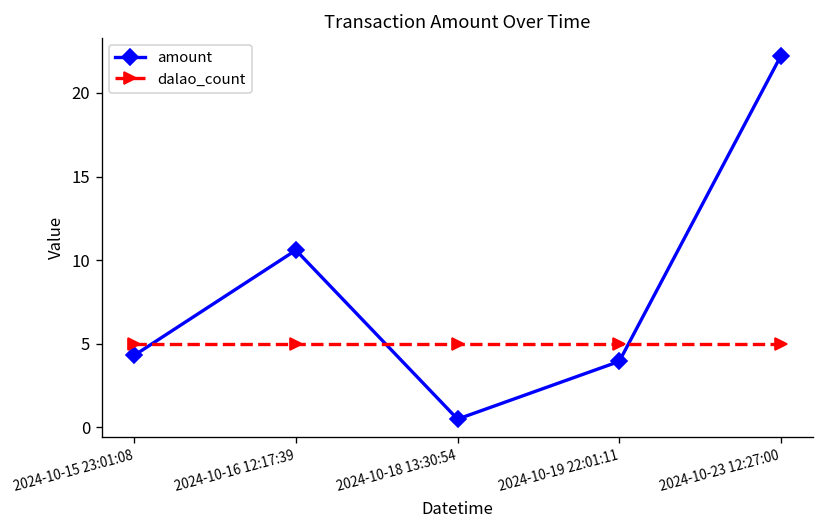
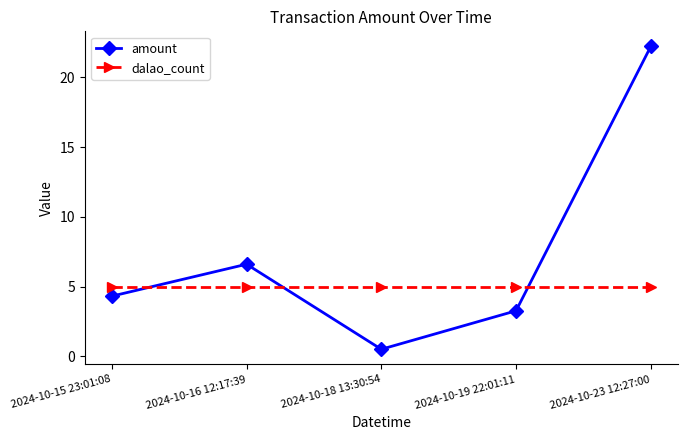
  {
    "amount": {
      "2024-10-15 23:01:08": 4.3,
-     "2024-10-16 12:17:39": 10.6,
+     "2024-10-16 12:17:39": 6.6,
      "2024-10-18 13:30:54": 0.5,
-     "2024-10-19 22:01:11": 4.0,
+     "2024-10-19 22:01:11": 3.3,
      "2024-10-23 12:27:00": 22.2
    },
    "dalao_count": {
      "2024-10-15 23:01:08": 5.0,
      "2024-10-16 12:17:39": 5.0,
      "2024-10-18 13:30:54": 5.0,
      "2024-10-19 22:01:11": 5.0,
      "2024-10-23 12:27:00": 5.0
    }
  }
